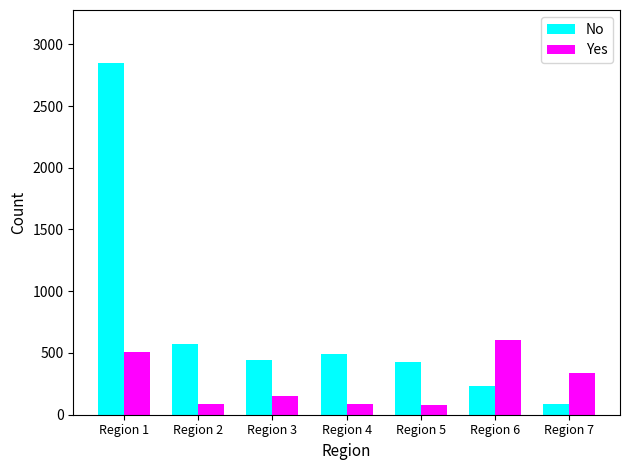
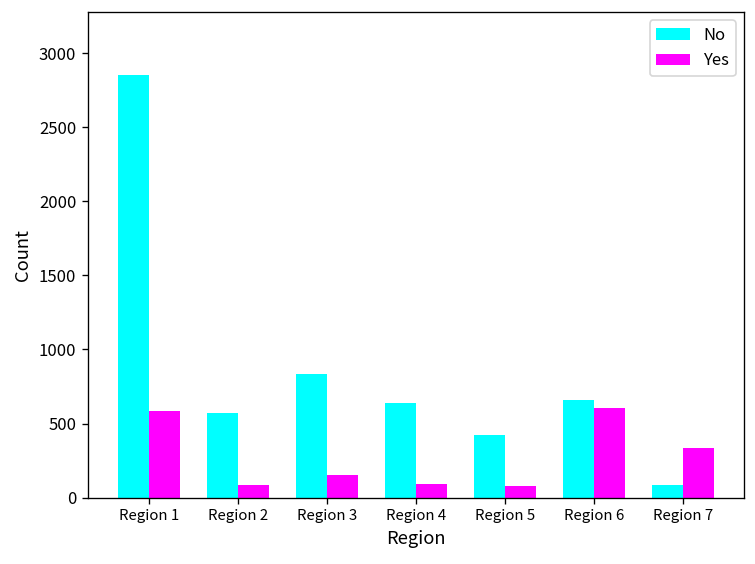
  {
    "No": {
      "Region 1": 2850,
      "Region 2": 570,
-     "Region 3": 450,
-     "Region 4": 490,
+     "Region 3": 830,
+     "Region 4": 640,
      "Region 5": 430,
-     "Region 6": 230,
+     "Region 6": 660,
      "Region 7": 80
    },
    "Yes": {
-     "Region 1": 510,
+     "Region 1": 590,
      "Region 2": 90,
      "Region 3": 150,
      "Region 4": 90,
      "Region 5": 80,
      "Region 6": 610,
      "Region 7": 330
    }
  }
